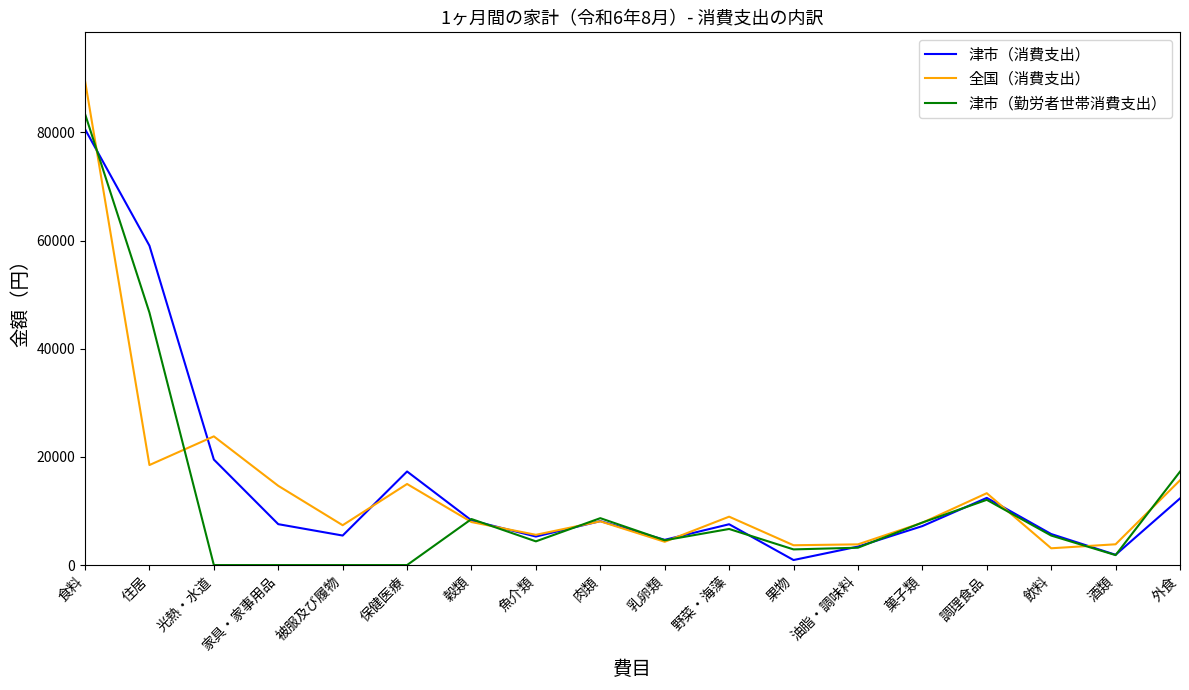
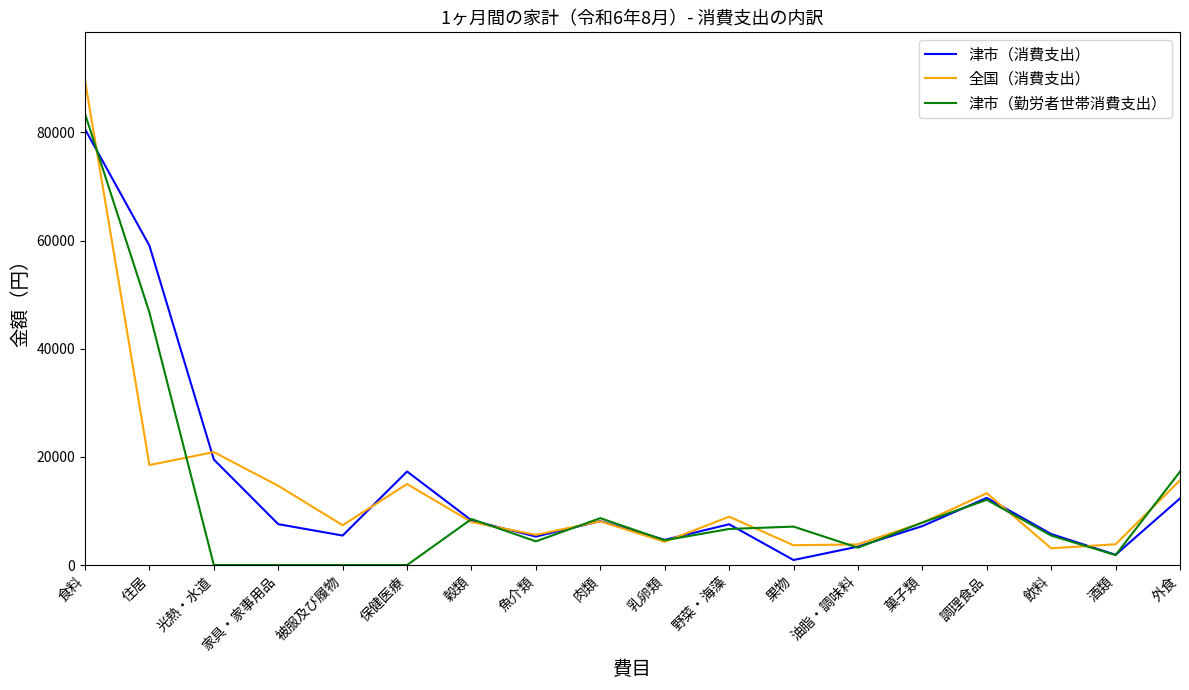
  {
    "津市（消費支出）": {
      "食料": 81000,
      "住居": 59000,
      "光熱・水道": 20000,
      "家具・家事用品": 8000,
      "被服及び履物": 5000,
      "保健医療": 17000,
      "野菜・海藻": 8000,
      "果物": 1000,
      "菓子類": 7000,
      "外食": 12000
    },
    "全国（消費支出）": {
      "食料": 90000,
      "住居": 18000,
-     "光熱・水道": 24000,
+     "光熱・水道": 21000,
      "家具・家事用品": 15000,
      "被服及び履物": 7000,
      "保健医療": 15000,
      "野菜・海藻": 9000,
      "果物": 4000,
      "調理食品": 13000,
      "飲料": 3000,
      "酒類": 4000,
      "外食": 16000
    },
    "津市（勤労者世帯消費支出）": {
      "食料": 83000,
      "住居": 47000,
      "光熱・水道": 0,
      "家具・家事用品": 0,
      "被服及び履物": 0,
      "保健医療": 0,
      "魚介類": 4000,
      "肉類": 9000,
      "野菜・海藻": 7000,
-     "果物": 3000,
+     "果物": 7000,
      "外食": 17000
    }
  }
